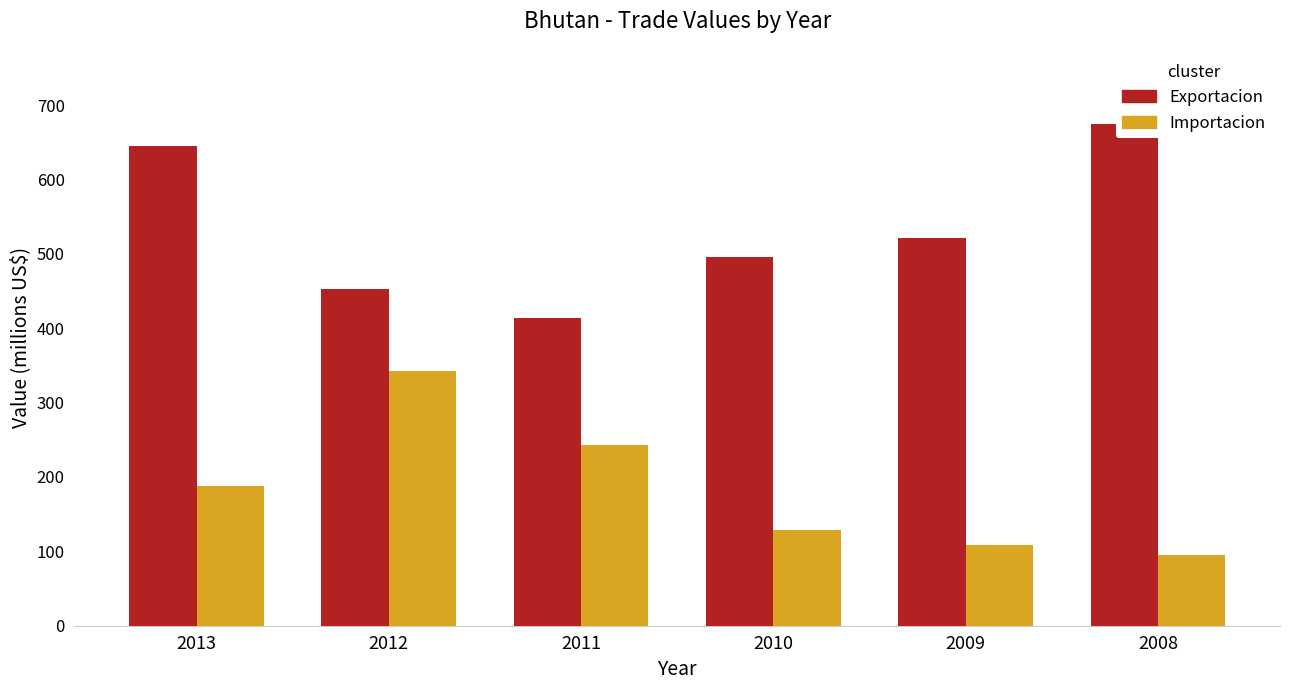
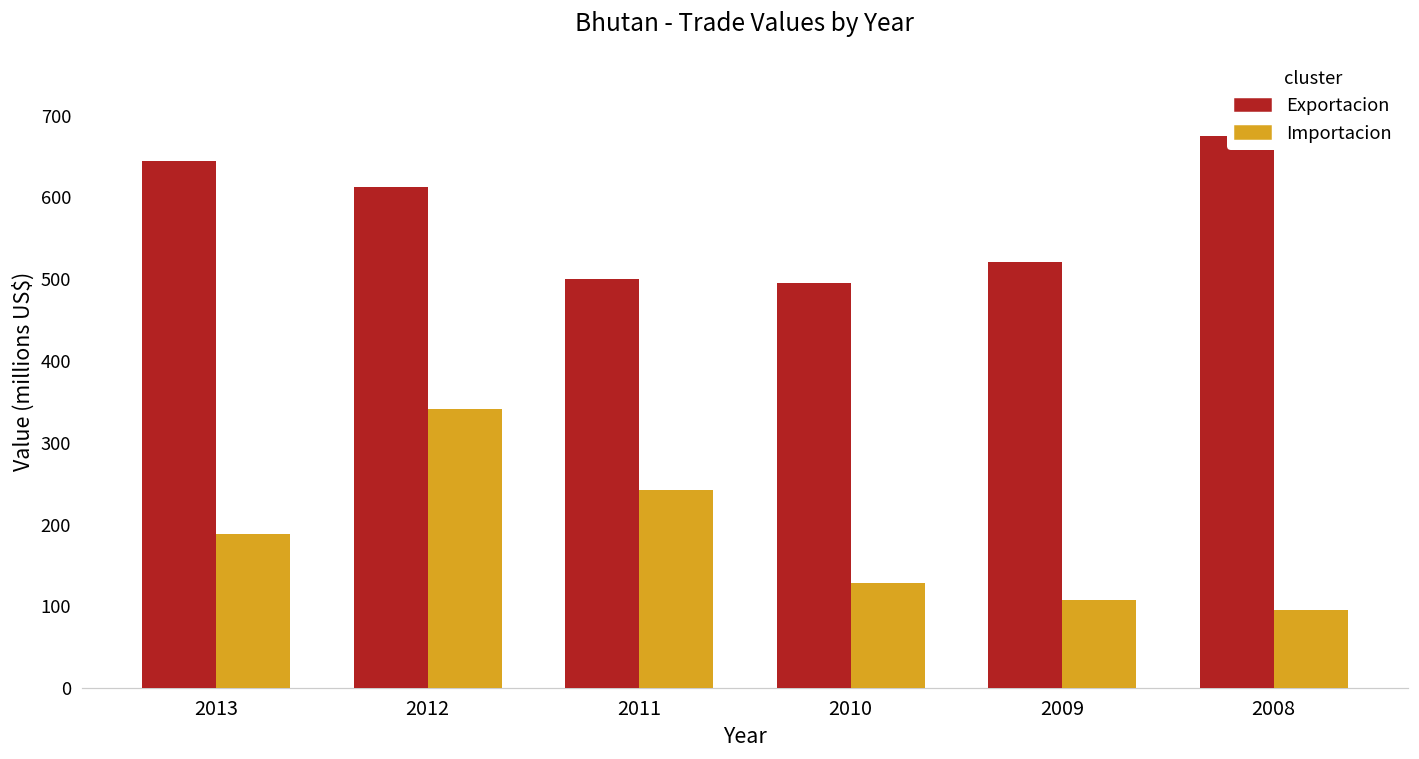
  {
    "Exportacion": {
      "2013": 640,
-     "2012": 450,
-     "2011": 410,
+     "2012": 610,
+     "2011": 500,
      "2010": 500,
      "2009": 520
    },
    "Importacion": {
      "2013": 190,
      "2012": 340,
      "2011": 240,
      "2010": 130,
      "2009": 110,
      "2008": 100
    }
  }
